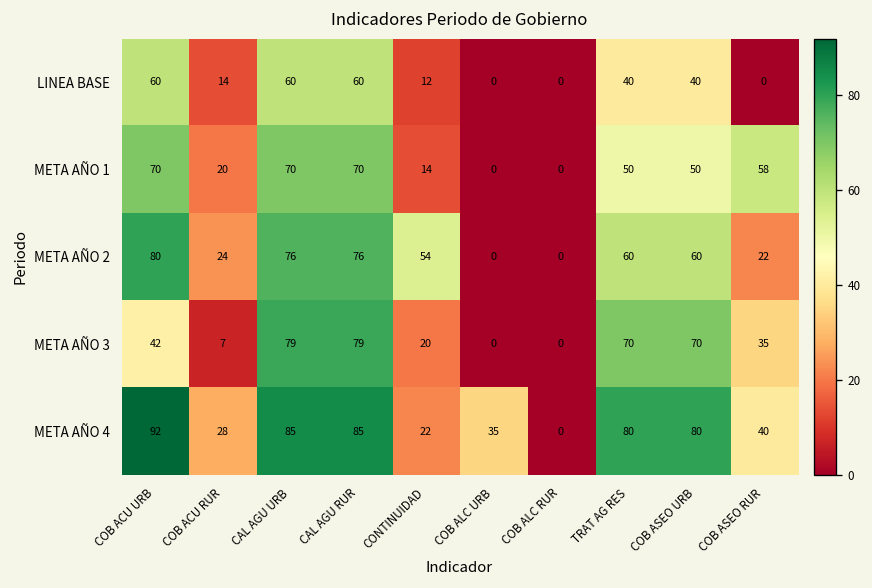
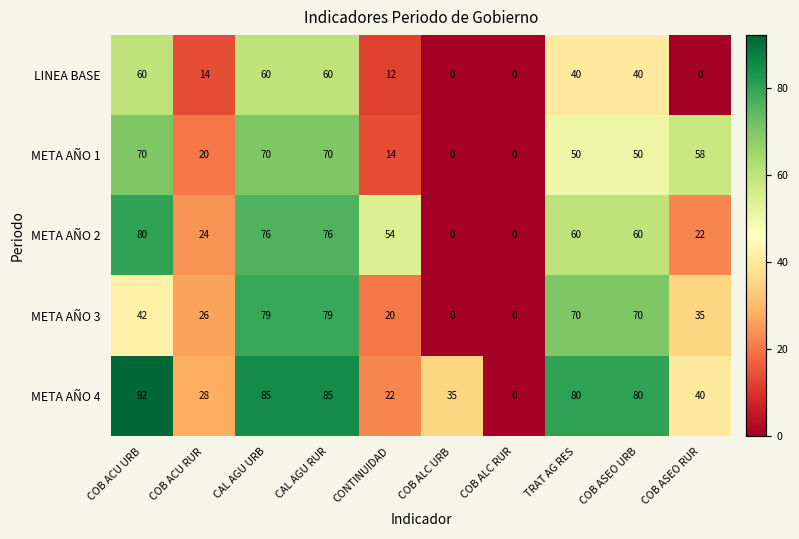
  {
    "LINEA BASE": {
      "COB ACU URB": 60,
      "COB ACU RUR": 14,
      "CAL AGU URB": 60,
      "CAL AGU RUR": 60,
      "CONTINUIDAD": 12,
      "COB ALC URB": 0,
      "COB ALC RUR": 0,
      "TRAT AG RES": 40,
      "COB ASEO URB": 40,
      "COB ASEO RUR": 0
    },
    "META AÑO 1": {
      "COB ACU URB": 70,
      "COB ACU RUR": 20,
      "CAL AGU URB": 70,
      "CAL AGU RUR": 70,
      "CONTINUIDAD": 14,
      "COB ALC URB": 0,
      "COB ALC RUR": 0,
      "TRAT AG RES": 50,
      "COB ASEO URB": 50,
      "COB ASEO RUR": 58
    },
    "META AÑO 2": {
      "COB ACU URB": 80,
      "COB ACU RUR": 24,
      "CAL AGU URB": 76,
      "CAL AGU RUR": 76,
      "CONTINUIDAD": 54,
      "COB ALC URB": 0,
      "COB ALC RUR": 0,
      "TRAT AG RES": 60,
      "COB ASEO URB": 60,
      "COB ASEO RUR": 22
    },
    "META AÑO 3": {
      "COB ACU URB": 42,
-     "COB ACU RUR": 7,
+     "COB ACU RUR": 26,
      "CAL AGU URB": 79,
      "CAL AGU RUR": 79,
      "CONTINUIDAD": 20,
      "COB ALC URB": 0,
      "COB ALC RUR": 0,
      "TRAT AG RES": 70,
      "COB ASEO URB": 70,
      "COB ASEO RUR": 35
    },
    "META AÑO 4": {
      "COB ACU URB": 92,
      "COB ACU RUR": 28,
      "CAL AGU URB": 85,
      "CAL AGU RUR": 85,
      "CONTINUIDAD": 22,
      "COB ALC URB": 35,
      "COB ALC RUR": 0,
      "TRAT AG RES": 80,
      "COB ASEO URB": 80,
      "COB ASEO RUR": 40
    }
  }
